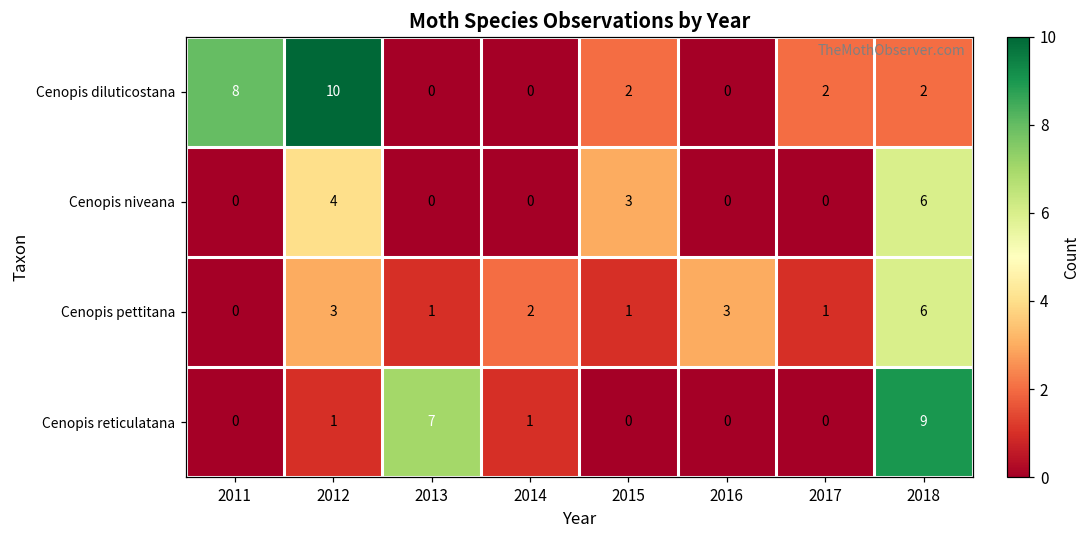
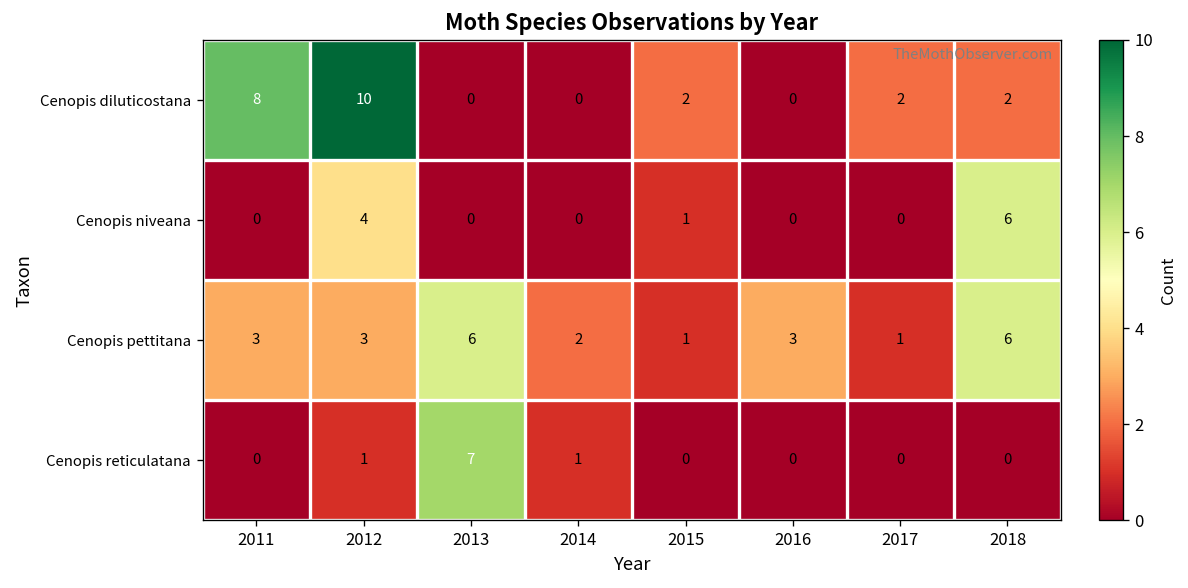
  {
    "Cenopis diluticostana": {
      "2011": 8,
      "2012": 10,
      "2013": 0,
      "2014": 0,
      "2015": 2,
      "2016": 0,
      "2017": 2
    },
    "Cenopis niveana": {
      "2011": 0,
      "2012": 4,
      "2013": 0,
      "2014": 0,
-     "2015": 3,
+     "2015": 1,
      "2016": 0,
      "2017": 0,
      "2018": 6
    },
    "Cenopis pettitana": {
-     "2011": 0,
+     "2011": 3,
      "2012": 3,
-     "2013": 1,
+     "2013": 6,
      "2014": 2,
      "2015": 1,
      "2016": 3,
      "2017": 1,
      "2018": 6
    },
    "Cenopis reticulatana": {
      "2011": 0,
      "2012": 1,
      "2013": 7,
      "2014": 1,
      "2015": 0,
      "2016": 0,
      "2017": 0,
-     "2018": 9
+     "2018": 0
    }
  }
